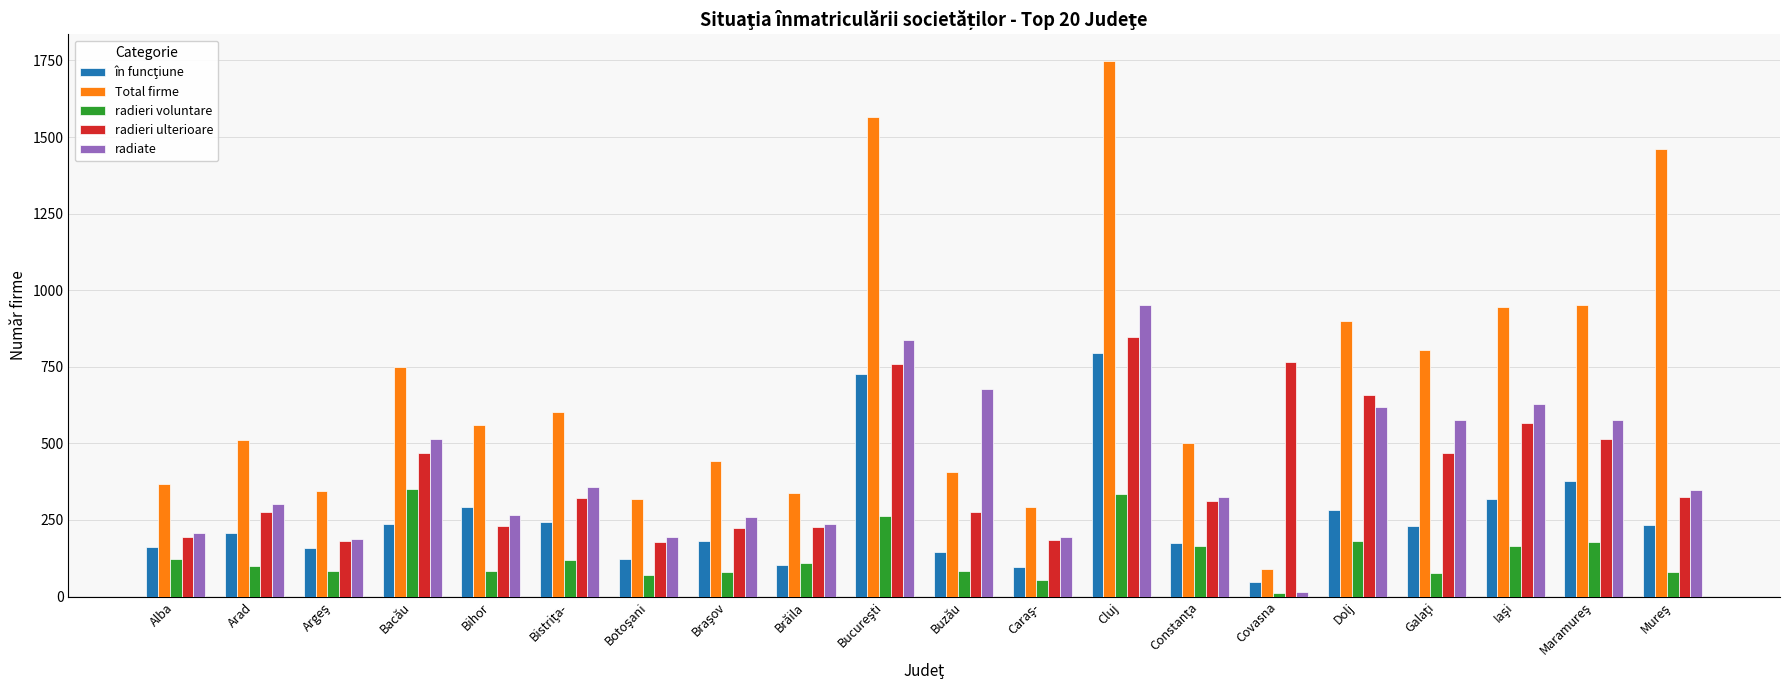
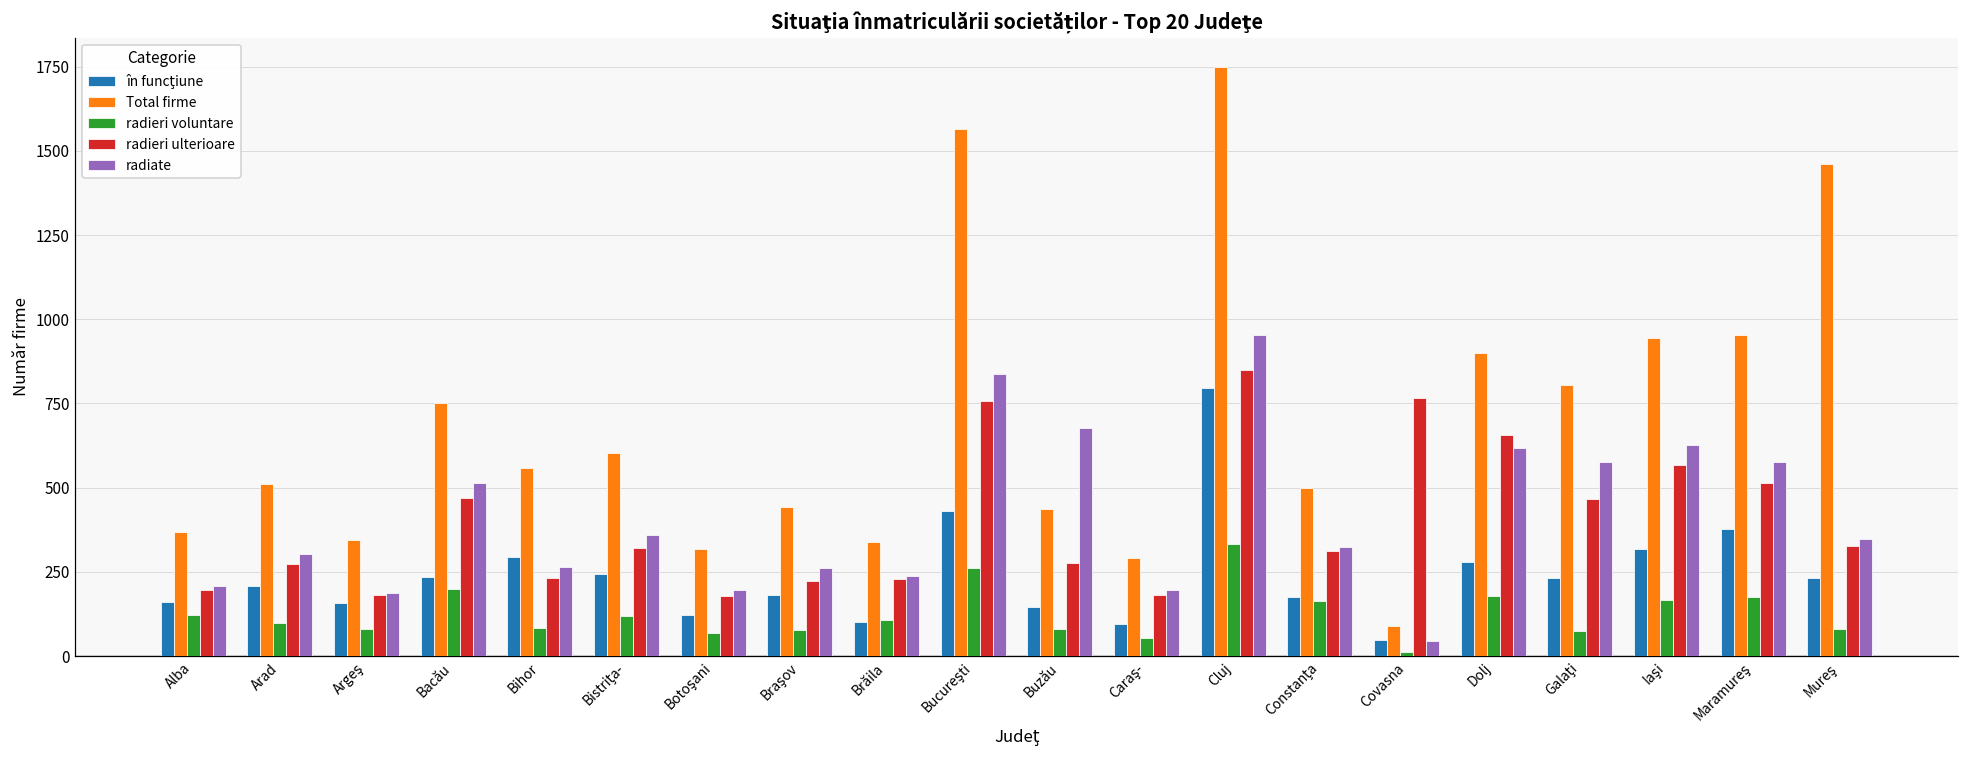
  {
    "în funcţiune": {
      "Alba": 160,
      "Arad": 210,
      "Argeş": 160,
      "Bacău": 240,
      "Bihor": 290,
      "Bistriţa-": 240,
      "Botoşani": 120,
      "Braşov": 180,
      "Brăila": 100,
-     "Bucureşti": 730,
+     "Bucureşti": 430,
      "Buzău": 150,
      "Caraş-": 100,
      "Cluj": 800,
      "Constanţa": 180,
      "Covasna": 50,
      "Dolj": 280,
      "Galaţi": 230,
      "Iaşi": 320,
      "Maramureş": 380,
      "Mureş": 230
    },
    "Total firme": {
      "Alba": 370,
      "Arad": 510,
      "Argeş": 350,
      "Bacău": 750,
      "Bihor": 560,
      "Bistriţa-": 600,
      "Botoşani": 320,
      "Braşov": 440,
      "Brăila": 340,
      "Bucureşti": 1570,
-     "Buzău": 410,
+     "Buzău": 440,
      "Caraş-": 290,
      "Cluj": 1750,
      "Constanţa": 500,
      "Covasna": 90,
      "Dolj": 900,
      "Galaţi": 810,
      "Iaşi": 950,
      "Maramureş": 950,
      "Mureş": 1460
    },
    "radieri voluntare": {
      "Alba": 120,
      "Arad": 100,
      "Argeş": 80,
-     "Bacău": 350,
+     "Bacău": 200,
      "Bihor": 90,
      "Bistriţa-": 120,
      "Botoşani": 70,
      "Braşov": 80,
      "Brăila": 110,
      "Bucureşti": 260,
      "Buzău": 80,
      "Caraş-": 50,
      "Cluj": 330,
      "Constanţa": 170,
      "Covasna": 10,
      "Dolj": 180,
      "Galaţi": 80,
      "Iaşi": 170,
      "Maramureş": 180,
      "Mureş": 80
    },
    "radieri ulterioare": {
      "Alba": 200,
      "Arad": 280,
      "Argeş": 180,
      "Bacău": 470,
      "Bihor": 230,
      "Bistriţa-": 320,
      "Botoşani": 180,
      "Braşov": 220,
      "Brăila": 230,
      "Bucureşti": 760,
      "Buzău": 280,
      "Caraş-": 180,
      "Cluj": 850,
      "Constanţa": 310,
      "Covasna": 770,
      "Dolj": 660,
      "Galaţi": 470,
      "Iaşi": 570,
      "Maramureş": 510,
      "Mureş": 330
    },
    "radiate": {
      "Alba": 210,
      "Arad": 300,
      "Argeş": 190,
      "Bacău": 510,
      "Bihor": 270,
      "Bistriţa-": 360,
      "Botoşani": 200,
      "Braşov": 260,
      "Brăila": 240,
      "Bucureşti": 840,
      "Buzău": 680,
      "Caraş-": 200,
      "Cluj": 950,
      "Constanţa": 320,
-     "Covasna": 20,
+     "Covasna": 40,
      "Dolj": 620,
      "Galaţi": 580,
      "Iaşi": 630,
      "Maramureş": 580,
      "Mureş": 350
    }
  }
